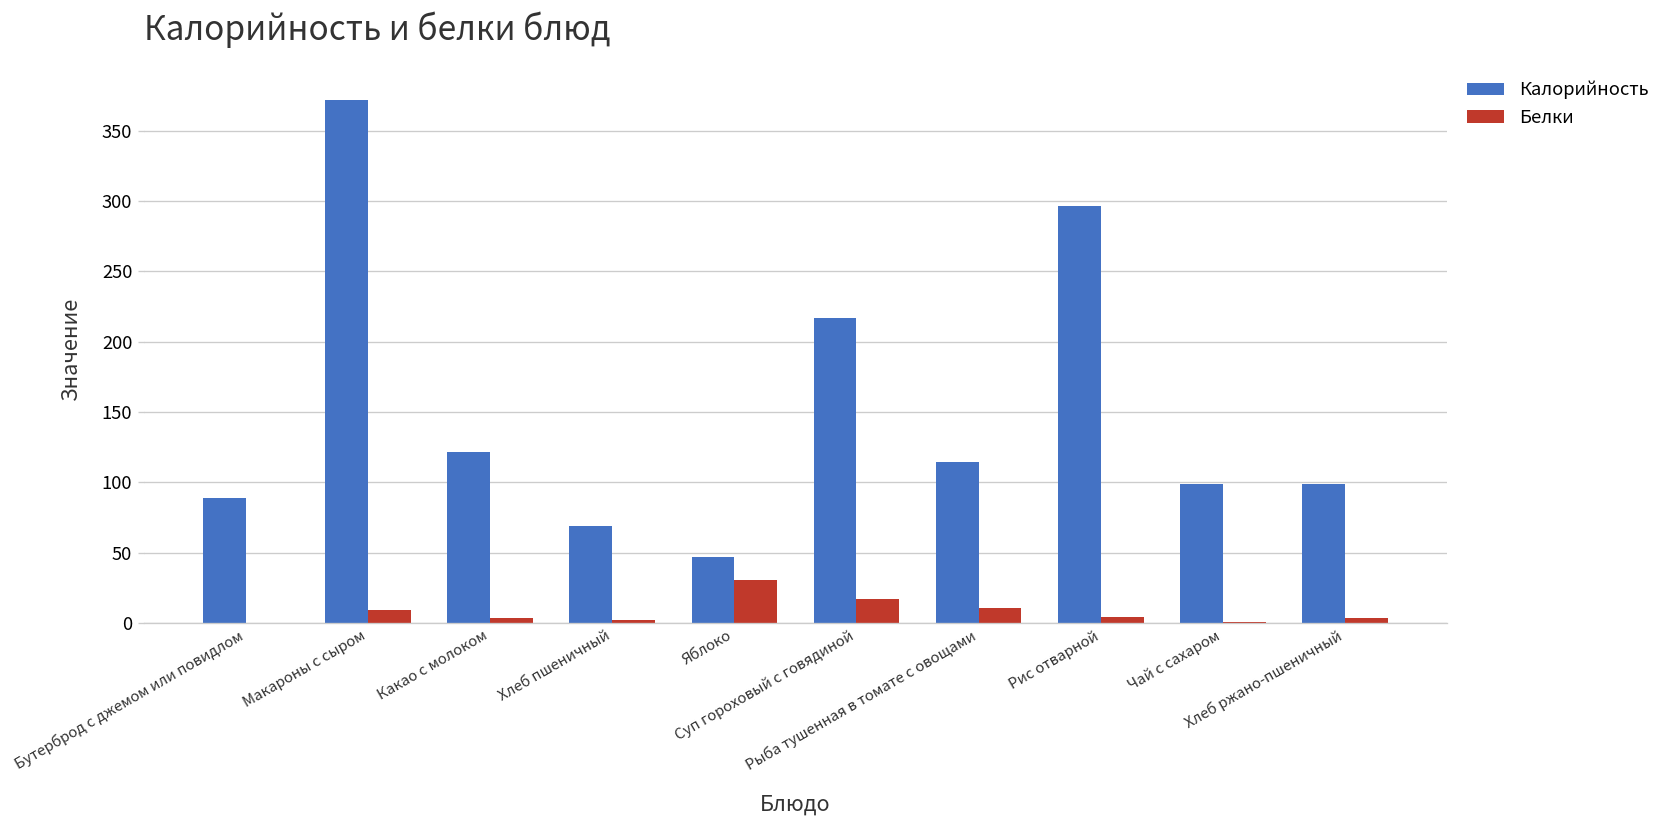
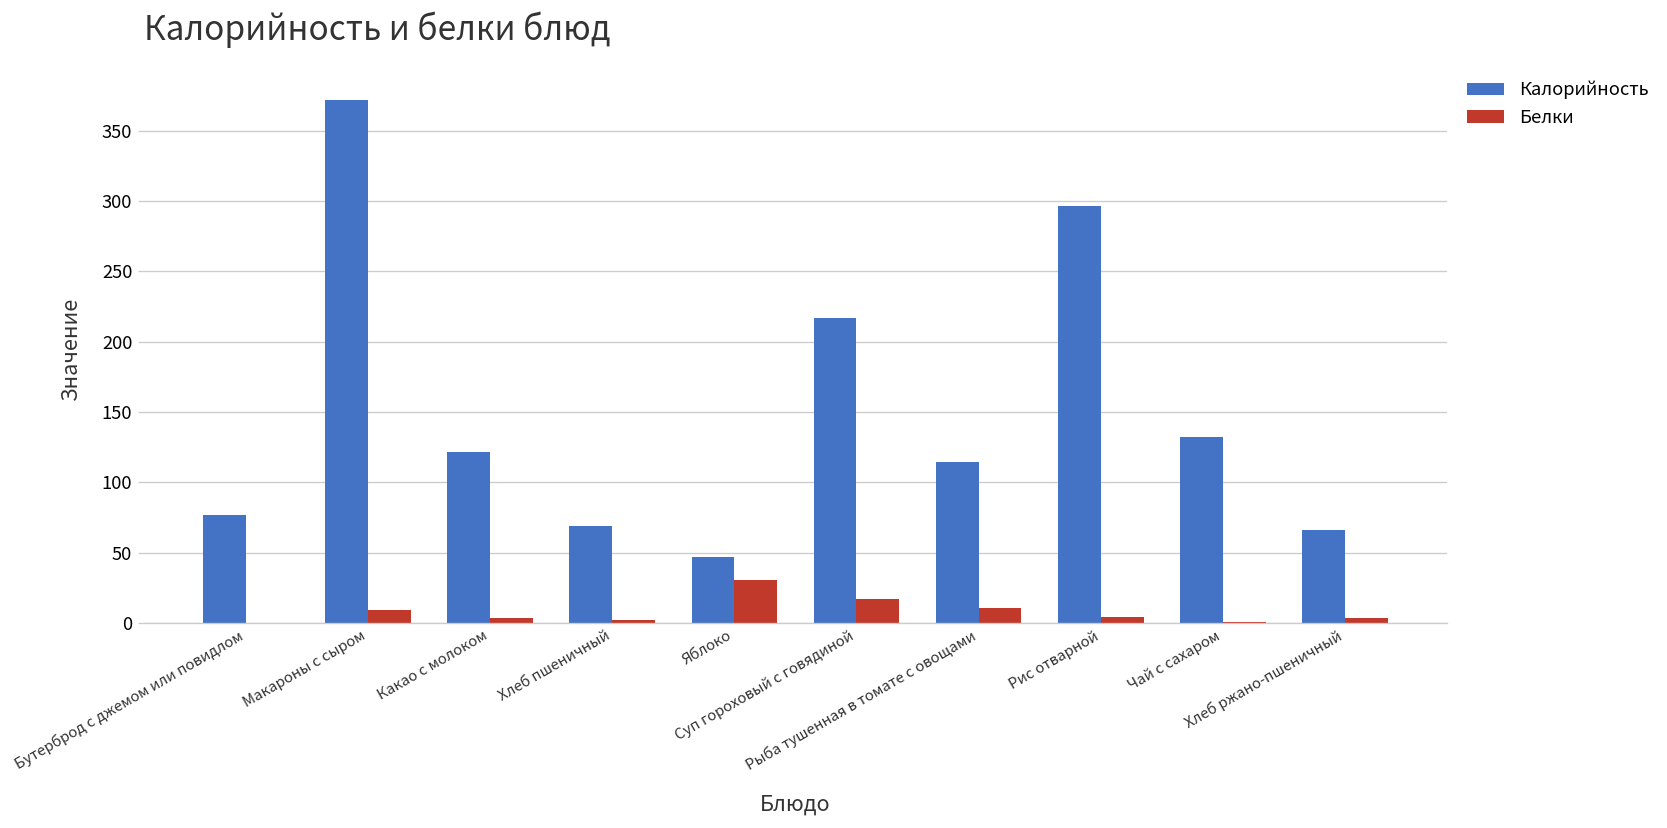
  {
    "Калорийность": {
-     "Бутерброд с джемом или повидлом": 89,
+     "Бутерброд с джемом или повидлом": 77,
      "Макароны с сыром": 372,
      "Какао с молоком": 122,
      "Хлеб пшеничный": 69,
      "Яблоко": 47,
      "Суп гороховый с говядиной": 217,
      "Рыба тушенная в томате с овощами": 115,
      "Рис отварной": 297,
-     "Чай с сахаром": 99,
-     "Хлеб ржано-пшеничный": 99
+     "Чай с сахаром": 133,
+     "Хлеб ржано-пшеничный": 66
    },
    "Белки": {
      "Макароны с сыром": 9,
      "Какао с молоком": 3,
      "Хлеб пшеничный": 2,
      "Яблоко": 30,
      "Суп гороховый с говядиной": 17,
      "Рыба тушенная в томате с овощами": 10,
      "Рис отварной": 4,
      "Хлеб ржано-пшеничный": 3
    }
  }
